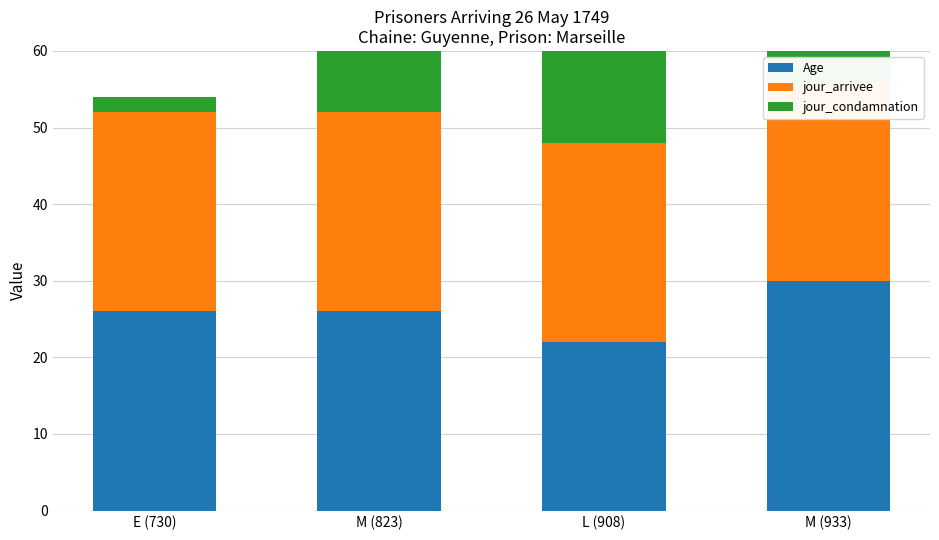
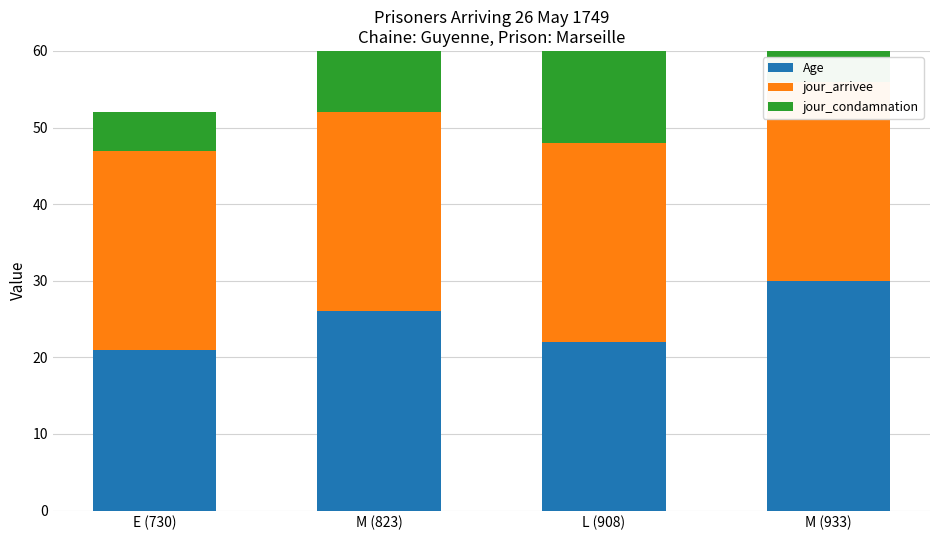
  {
    "Age": {
-     "E (730)": 26,
+     "E (730)": 21,
      "M (823)": 26,
      "L (908)": 22,
      "M (933)": 30
    },
    "jour_arrivee": {
      "E (730)": 26,
      "M (823)": 26,
      "L (908)": 26
    },
    "jour_condamnation": {
-     "E (730)": 2
+     "E (730)": 5
    }
  }
